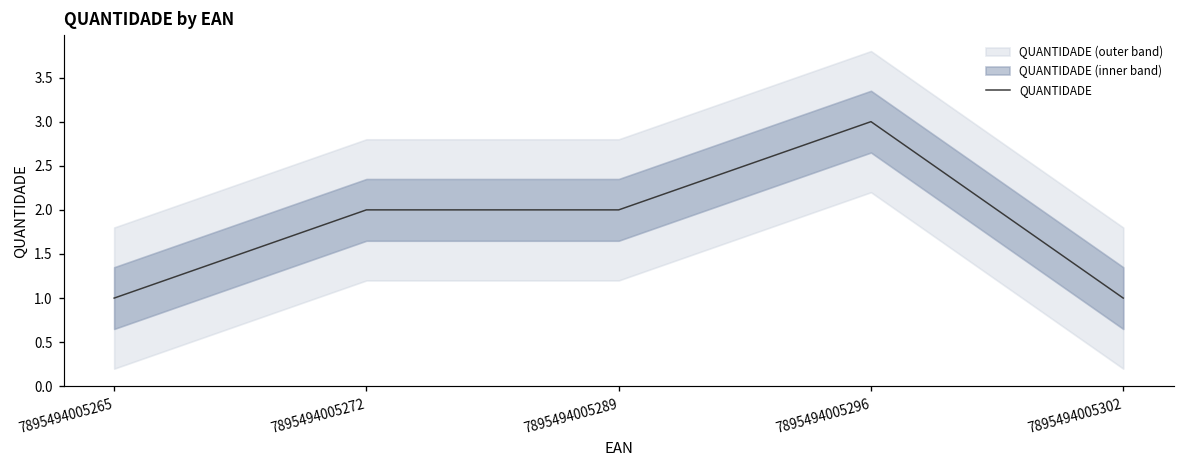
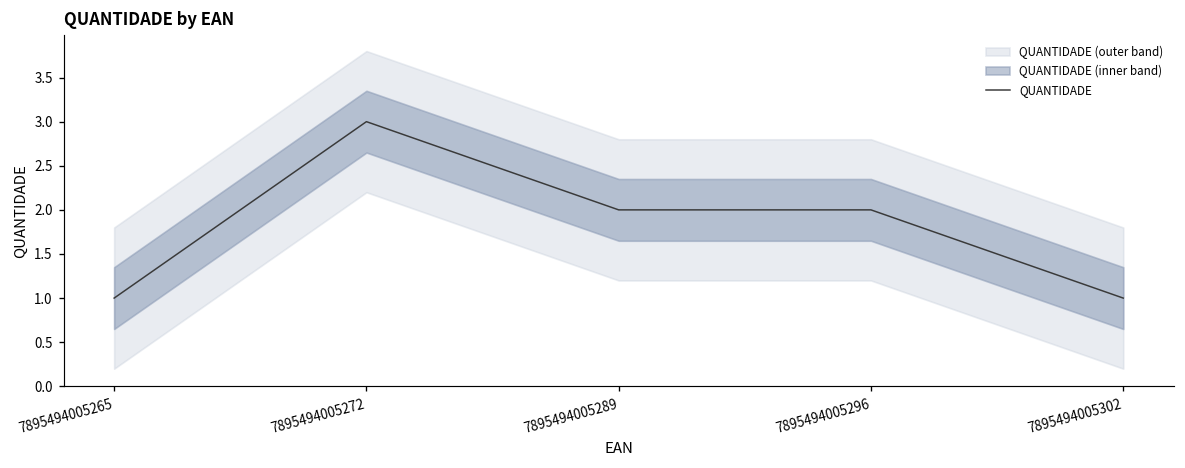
  {
    "QUANTIDADE": {
      "7895494005265": 1,
-     "7895494005272": 2,
+     "7895494005272": 3,
      "7895494005289": 2,
-     "7895494005296": 3,
+     "7895494005296": 2,
      "7895494005302": 1
    }
  }
